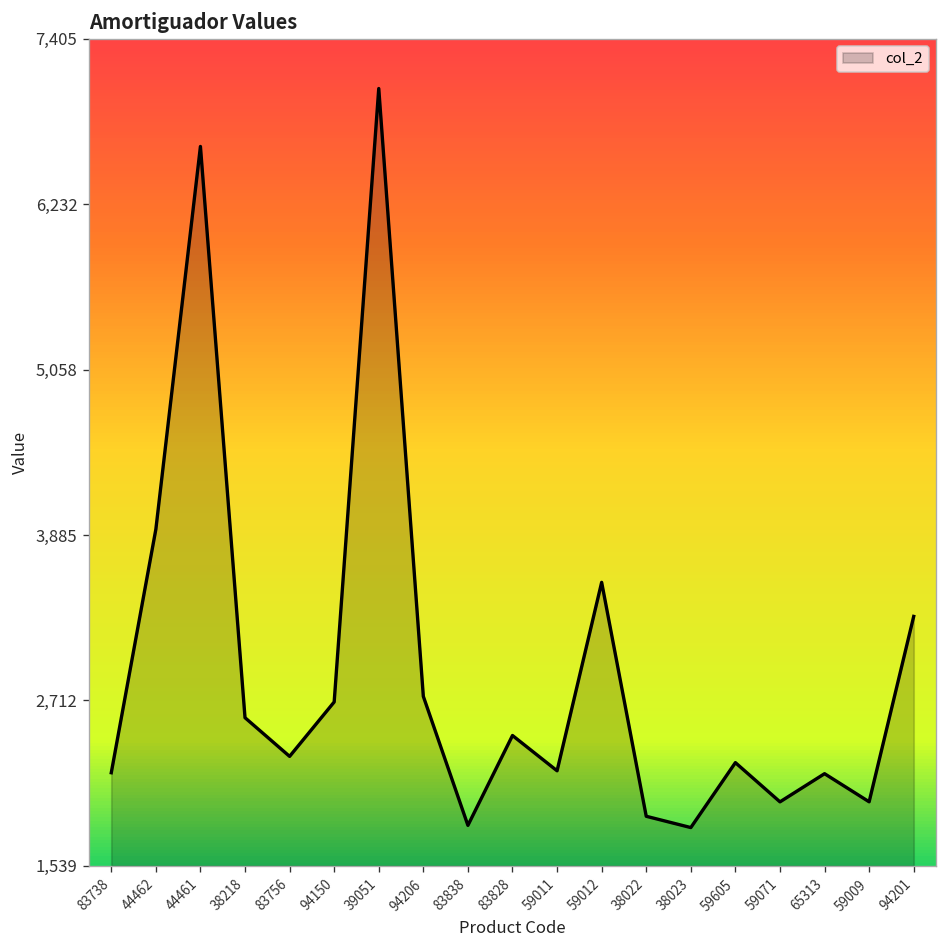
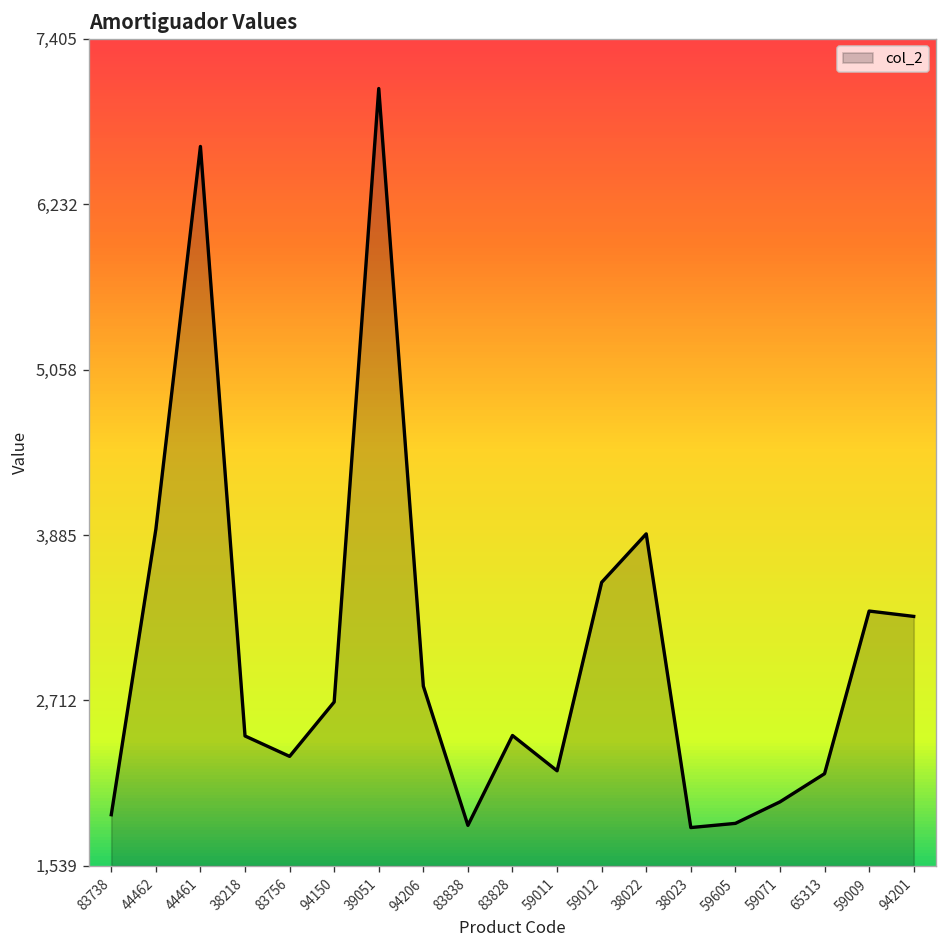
  {
-   "83738": "2,200",
+   "83738": "1,900",
    "44462": "3,930",
    "44461": "6,640",
-   "38218": "2,590",
+   "38218": "2,460",
    "83756": "2,320",
    "94150": "2,700",
    "39051": "7,050",
-   "94206": "2,740",
+   "94206": "2,810",
    "83838": "1,830",
    "83828": "2,460",
    "59011": "2,210",
    "59012": "3,550",
-   "38022": "1,890",
+   "38022": "3,890",
    "38023": "1,810",
-   "59605": "2,270",
+   "59605": "1,840",
    "59071": "1,990",
    "65313": "2,190",
-   "59009": "1,990",
+   "59009": "3,350",
    "94201": "3,310"
  }
